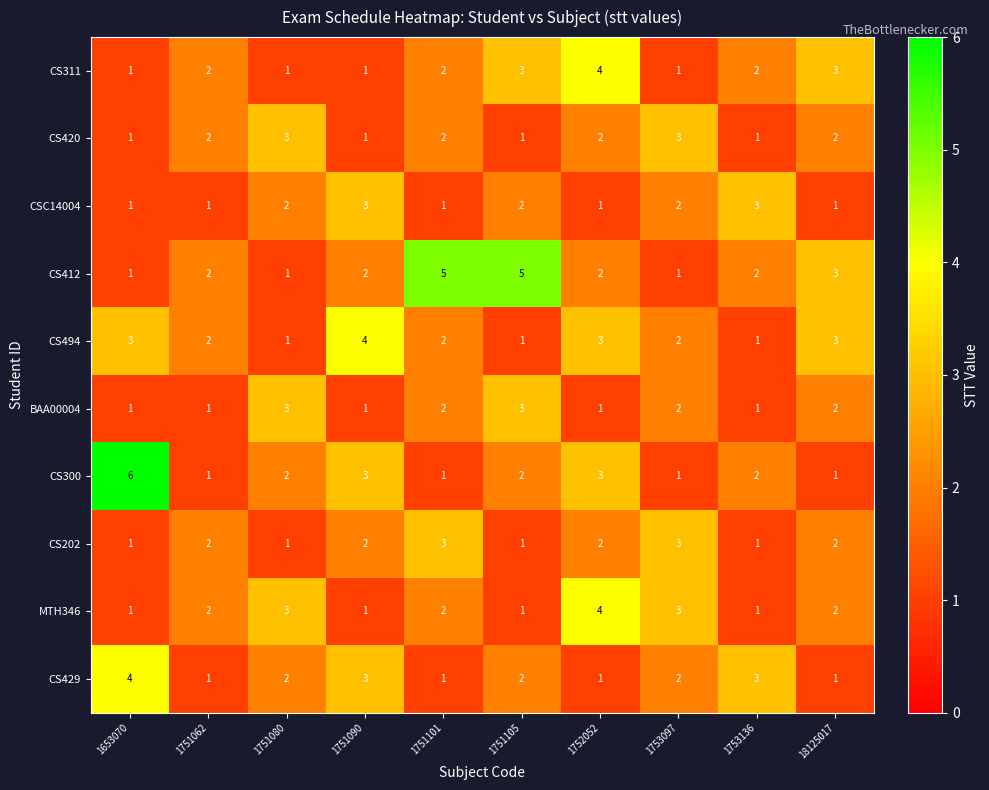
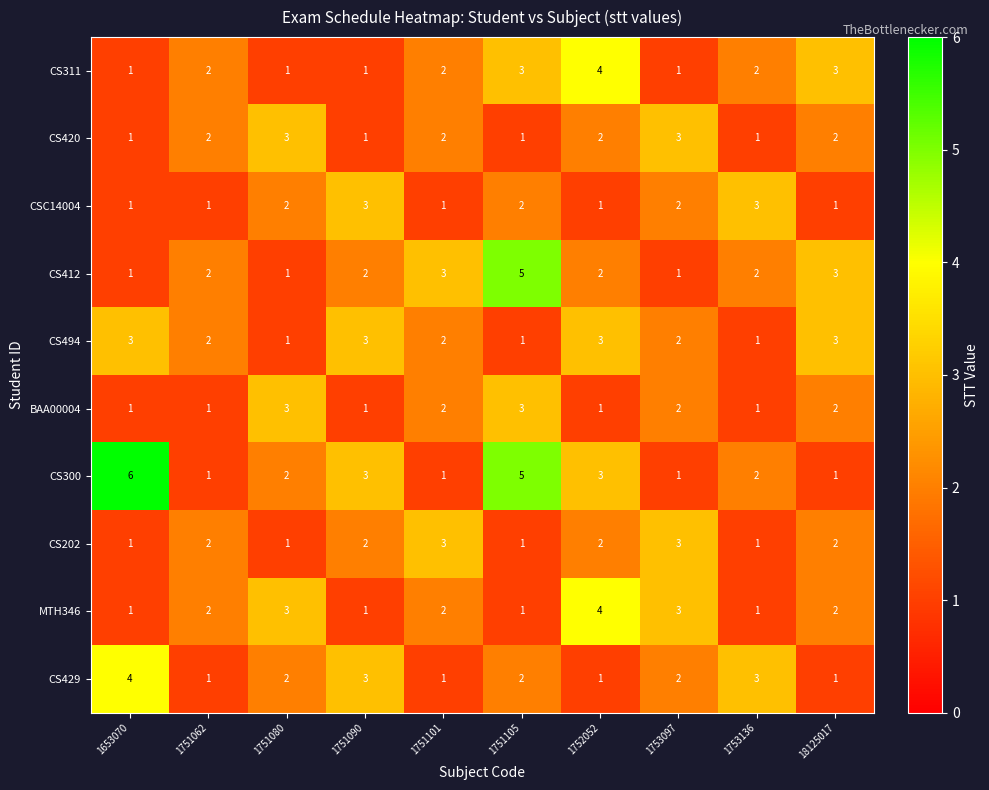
  {
    "CS311": {
      "1653070": 1,
      "1751062": 2,
      "1751080": 1,
      "1751090": 1,
      "1751101": 2,
      "1751105": 3,
      "1752052": 4,
      "1753097": 1,
      "1753136": 2,
      "18125017": 3
    },
    "CS420": {
      "1653070": 1,
      "1751062": 2,
      "1751080": 3,
      "1751090": 1,
      "1751101": 2,
      "1751105": 1,
      "1752052": 2,
      "1753097": 3,
      "1753136": 1,
      "18125017": 2
    },
    "CSC14004": {
      "1653070": 1,
      "1751062": 1,
      "1751080": 2,
      "1751090": 3,
      "1751101": 1,
      "1751105": 2,
      "1752052": 1,
      "1753097": 2,
      "1753136": 3,
      "18125017": 1
    },
    "CS412": {
      "1653070": 1,
      "1751062": 2,
      "1751080": 1,
      "1751090": 2,
-     "1751101": 5,
+     "1751101": 3,
      "1751105": 5,
      "1752052": 2,
      "1753097": 1,
      "1753136": 2,
      "18125017": 3
    },
    "CS494": {
      "1653070": 3,
      "1751062": 2,
      "1751080": 1,
-     "1751090": 4,
+     "1751090": 3,
      "1751101": 2,
      "1751105": 1,
      "1752052": 3,
      "1753097": 2,
      "1753136": 1,
      "18125017": 3
    },
    "BAA00004": {
      "1653070": 1,
      "1751062": 1,
      "1751080": 3,
      "1751090": 1,
      "1751101": 2,
      "1751105": 3,
      "1752052": 1,
      "1753097": 2,
      "1753136": 1,
      "18125017": 2
    },
    "CS300": {
      "1653070": 6,
      "1751062": 1,
      "1751080": 2,
      "1751090": 3,
      "1751101": 1,
-     "1751105": 2,
+     "1751105": 5,
      "1752052": 3,
      "1753097": 1,
      "1753136": 2,
      "18125017": 1
    },
    "CS202": {
      "1653070": 1,
      "1751062": 2,
      "1751080": 1,
      "1751090": 2,
      "1751101": 3,
      "1751105": 1,
      "1752052": 2,
      "1753097": 3,
      "1753136": 1,
      "18125017": 2
    },
    "MTH346": {
      "1653070": 1,
      "1751062": 2,
      "1751080": 3,
      "1751090": 1,
      "1751101": 2,
      "1751105": 1,
      "1752052": 4,
      "1753097": 3,
      "1753136": 1,
      "18125017": 2
    },
    "CS429": {
      "1653070": 4,
      "1751062": 1,
      "1751080": 2,
      "1751090": 3,
      "1751101": 1,
      "1751105": 2,
      "1752052": 1,
      "1753097": 2,
      "1753136": 3,
      "18125017": 1
    }
  }
